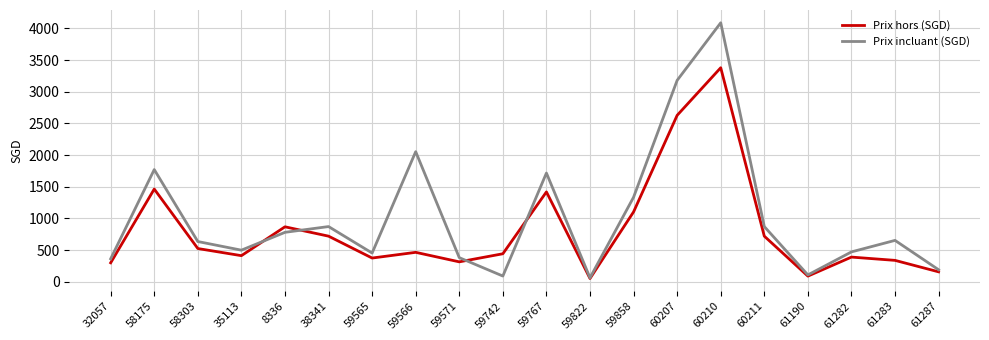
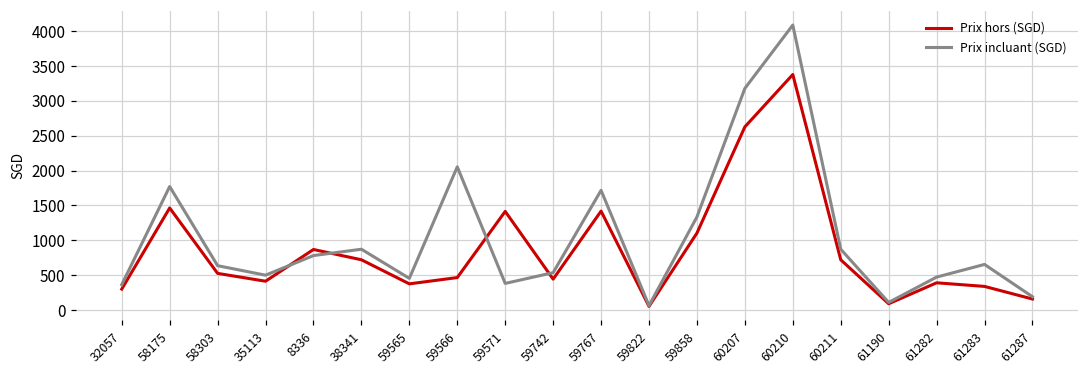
  {
    "Prix hors (SGD)": {
      "32057": 300,
      "58175": 1500,
      "58303": 500,
      "35113": 400,
      "8336": 900,
      "38341": 700,
      "59565": 400,
      "59566": 500,
-     "59571": 300,
+     "59571": 1400,
      "59742": 400,
      "59767": 1400,
      "59858": 1100,
      "60207": 2600,
      "60210": 3400,
      "60211": 700,
      "61282": 400,
      "61283": 300
    },
    "Prix incluant (SGD)": {
      "32057": 400,
      "58175": 1800,
      "58303": 600,
      "35113": 500,
      "8336": 800,
      "38341": 900,
      "59565": 500,
      "59566": 2100,
      "59571": 400,
-     "59742": 100,
+     "59742": 500,
      "59767": 1700,
      "59858": 1300,
      "60207": 3200,
      "60210": 4100,
      "60211": 900,
      "61282": 500,
      "61283": 700
    }
  }
